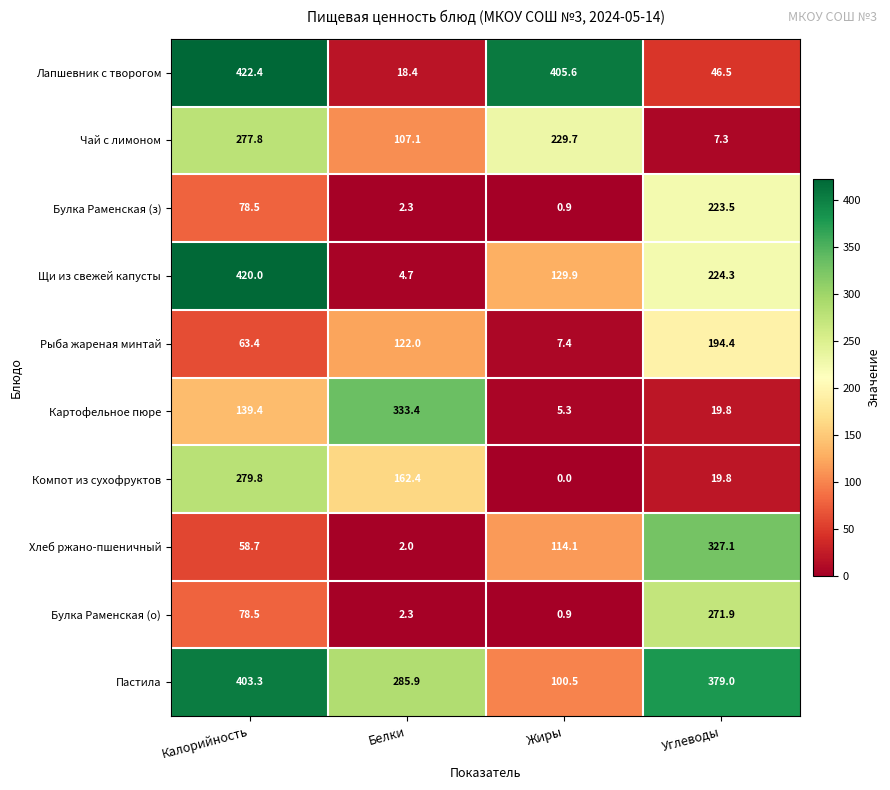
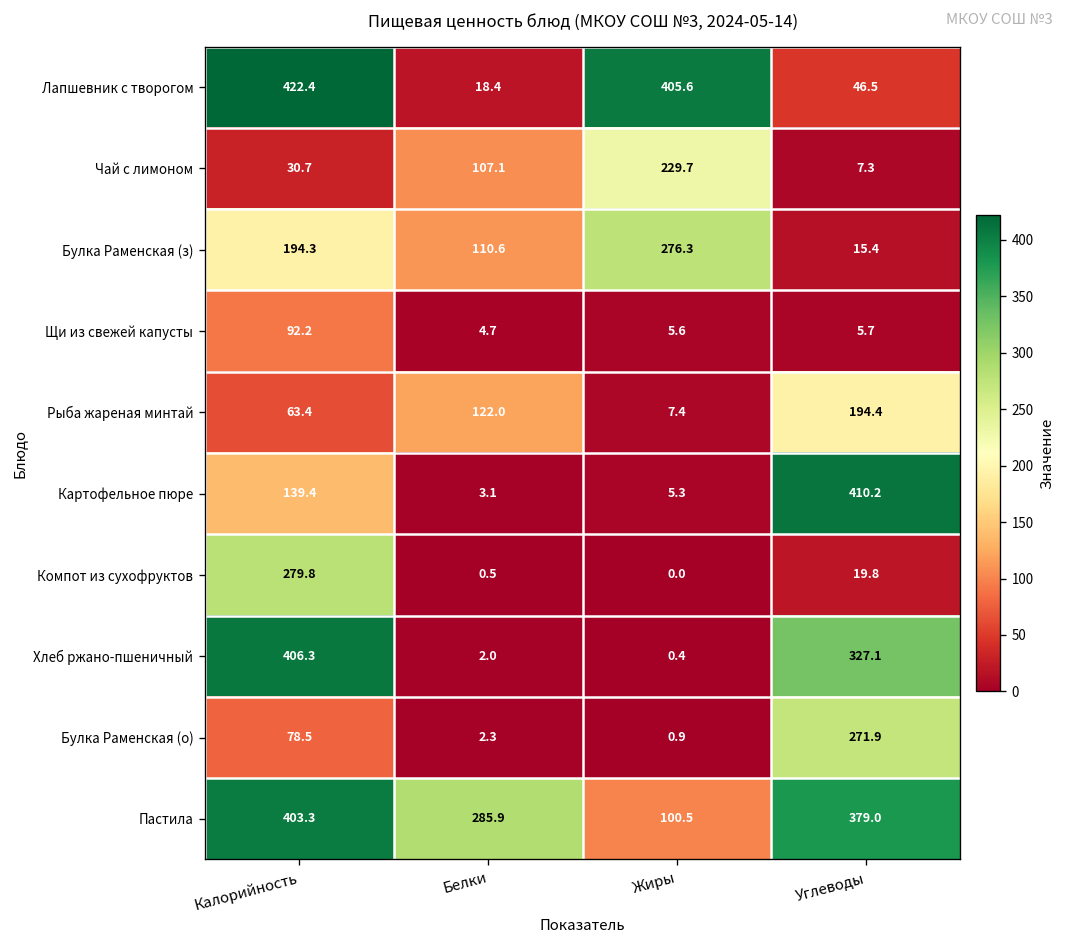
  {
    "Лапшевник с творогом": {
      "Калорийность": 422.4,
      "Белки": 18.4,
      "Жиры": 405.6,
      "Углеводы": 46.5
    },
    "Чай с лимоном": {
-     "Калорийность": 277.8,
+     "Калорийность": 30.7,
      "Белки": 107.1,
      "Жиры": 229.7,
      "Углеводы": 7.3
    },
    "Булка Раменская (з)": {
-     "Калорийность": 78.5,
-     "Белки": 2.3,
-     "Жиры": 0.9,
-     "Углеводы": 223.5
+     "Калорийность": 194.3,
+     "Белки": 110.6,
+     "Жиры": 276.3,
+     "Углеводы": 15.4
    },
    "Щи из свежей капусты": {
-     "Калорийность": 420.0,
+     "Калорийность": 92.2,
      "Белки": 4.7,
-     "Жиры": 129.9,
-     "Углеводы": 224.3
+     "Жиры": 5.6,
+     "Углеводы": 5.7
    },
    "Рыба жареная минтай": {
      "Калорийность": 63.4,
      "Белки": 122.0,
      "Жиры": 7.4,
      "Углеводы": 194.4
    },
    "Картофельное пюре": {
      "Калорийность": 139.4,
-     "Белки": 333.4,
+     "Белки": 3.1,
      "Жиры": 5.3,
-     "Углеводы": 19.8
+     "Углеводы": 410.2
    },
    "Компот из сухофруктов": {
      "Калорийность": 279.8,
-     "Белки": 162.4,
+     "Белки": 0.5,
      "Жиры": 0.0,
      "Углеводы": 19.8
    },
    "Хлеб ржано-пшеничный": {
-     "Калорийность": 58.7,
+     "Калорийность": 406.3,
      "Белки": 2.0,
-     "Жиры": 114.1,
+     "Жиры": 0.4,
      "Углеводы": 327.1
    },
    "Булка Раменская (о)": {
      "Калорийность": 78.5,
      "Белки": 2.3,
      "Жиры": 0.9,
      "Углеводы": 271.9
    },
    "Пастила": {
      "Калорийность": 403.3,
      "Белки": 285.9,
      "Жиры": 100.5,
      "Углеводы": 379.0
    }
  }
